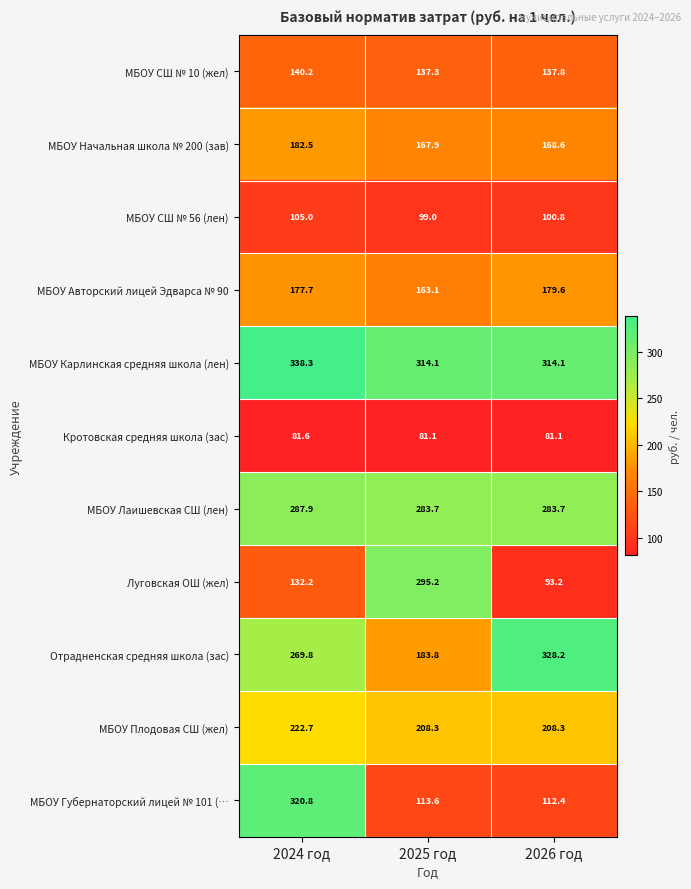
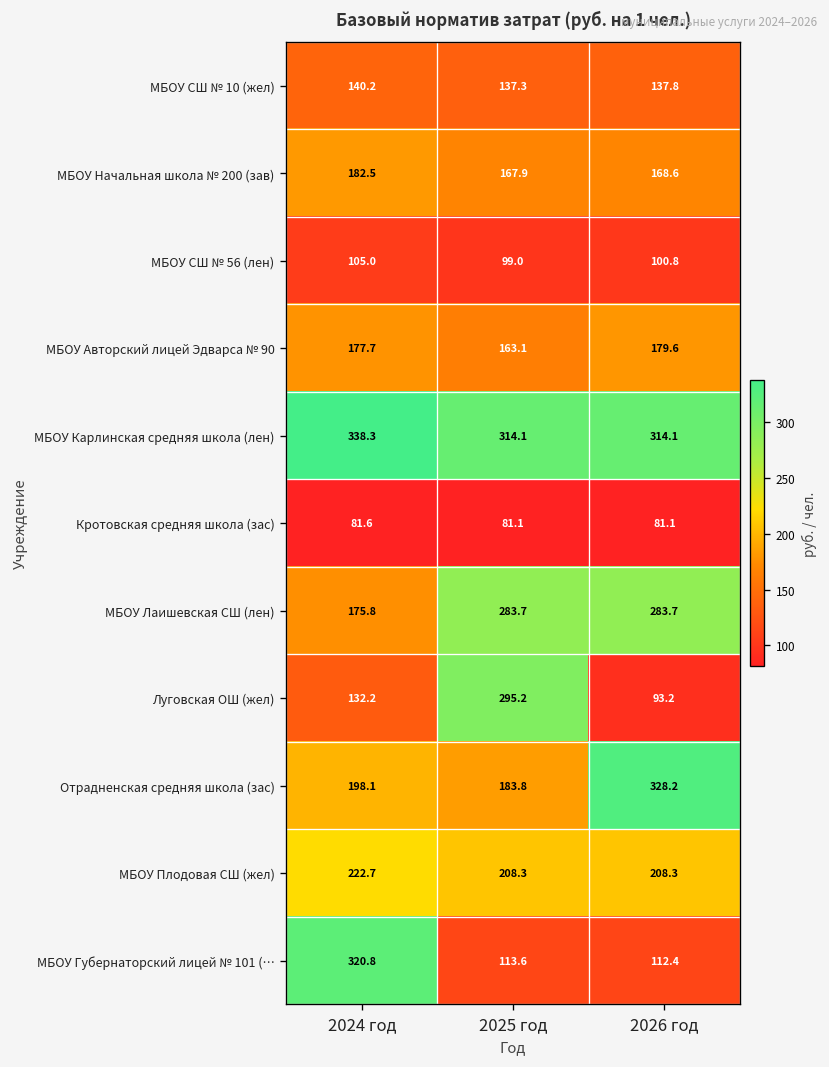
  {
    "МБОУ СШ № 10 (жел)": {
      "2024 год": 140.2,
      "2025 год": 137.3,
      "2026 год": 137.8
    },
    "МБОУ Начальная школа № 200 (зав)": {
      "2024 год": 182.5,
      "2025 год": 167.9,
      "2026 год": 168.6
    },
    "МБОУ СШ № 56 (лен)": {
      "2024 год": 105.0,
      "2025 год": 99.0,
      "2026 год": 100.8
    },
    "МБОУ Авторский лицей Эдварса № 90": {
      "2024 год": 177.7,
      "2025 год": 163.1,
      "2026 год": 179.6
    },
    "МБОУ Карлинская средняя школа (лен)": {
      "2024 год": 338.3,
      "2025 год": 314.1,
      "2026 год": 314.1
    },
    "Кротовская средняя школа (зас)": {
      "2024 год": 81.6,
      "2025 год": 81.1,
      "2026 год": 81.1
    },
    "МБОУ Лаишевская СШ (лен)": {
-     "2024 год": 287.9,
+     "2024 год": 175.8,
      "2025 год": 283.7,
      "2026 год": 283.7
    },
    "Луговская ОШ (жел)": {
      "2024 год": 132.2,
      "2025 год": 295.2,
      "2026 год": 93.2
    },
    "Отрадненская средняя школа (зас)": {
-     "2024 год": 269.8,
+     "2024 год": 198.1,
      "2025 год": 183.8,
      "2026 год": 328.2
    },
    "МБОУ Плодовая СШ (жел)": {
      "2024 год": 222.7,
      "2025 год": 208.3,
      "2026 год": 208.3
    },
    "МБОУ Губернаторский лицей № 101 (…": {
      "2024 год": 320.8,
      "2025 год": 113.6,
      "2026 год": 112.4
    }
  }
